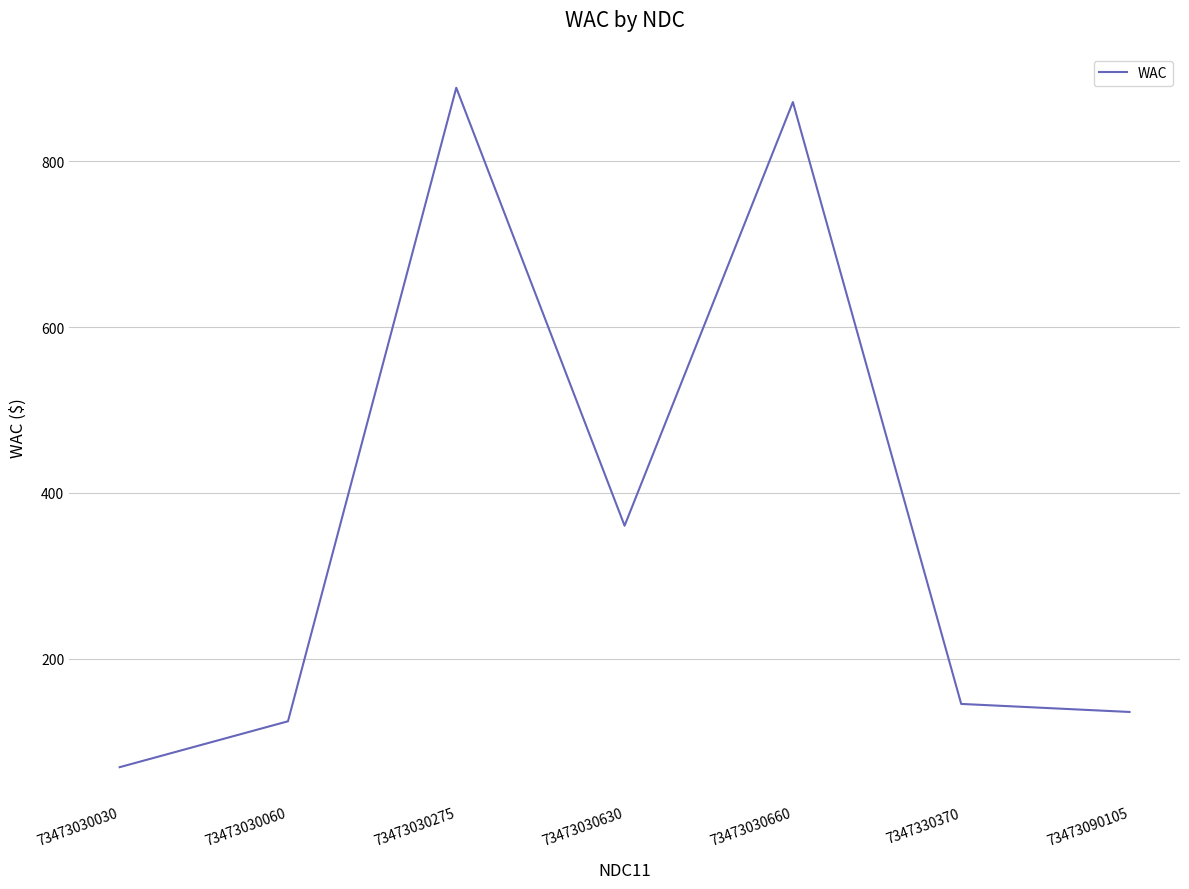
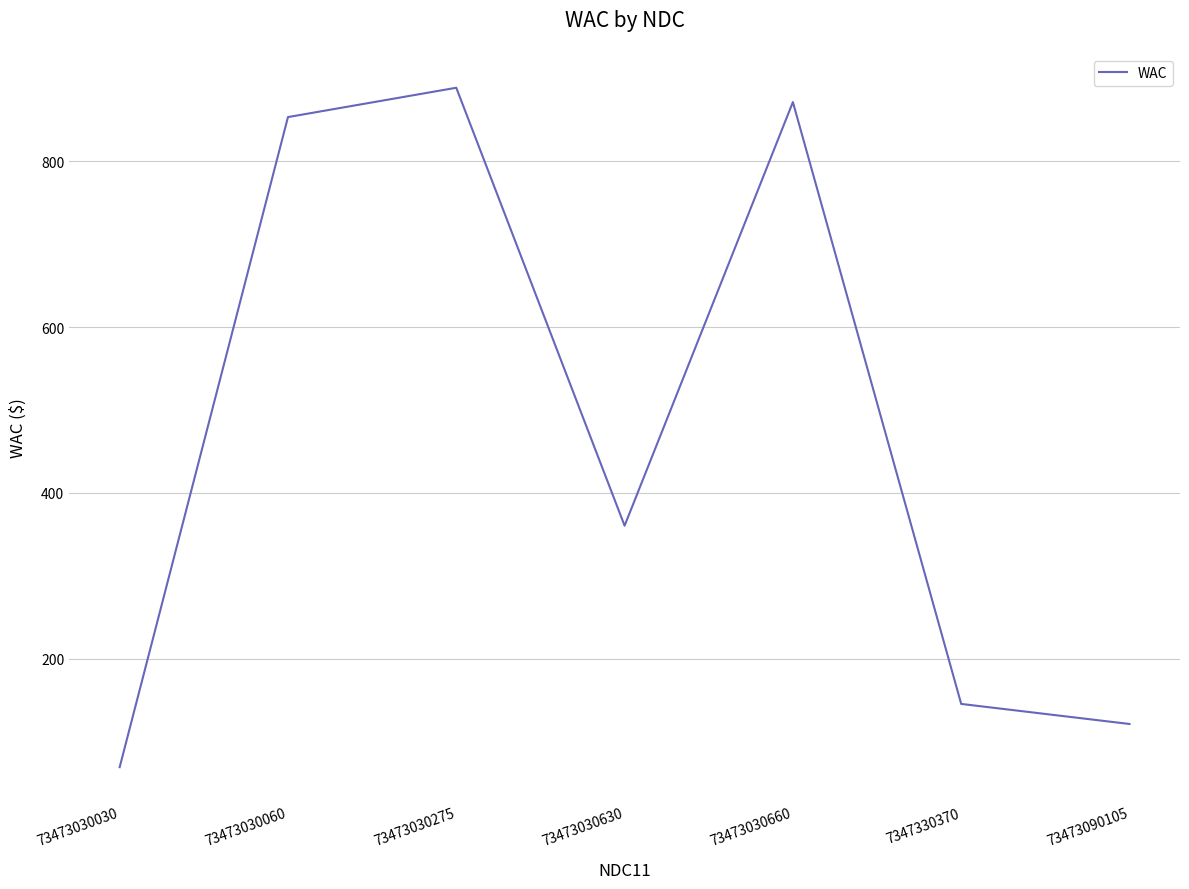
  {
    "73473030030": 70,
-   "73473030060": 120,
+   "73473030060": 850,
    "73473030275": 890,
    "73473030630": 360,
    "73473030660": 870,
    "7347330370": 150,
-   "73473090105": 140
+   "73473090105": 120
  }
